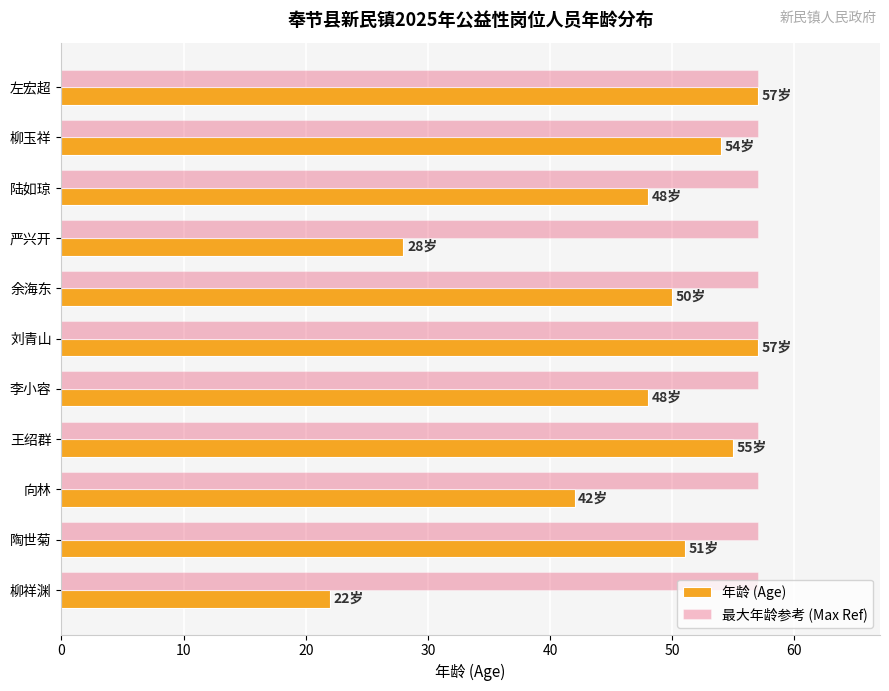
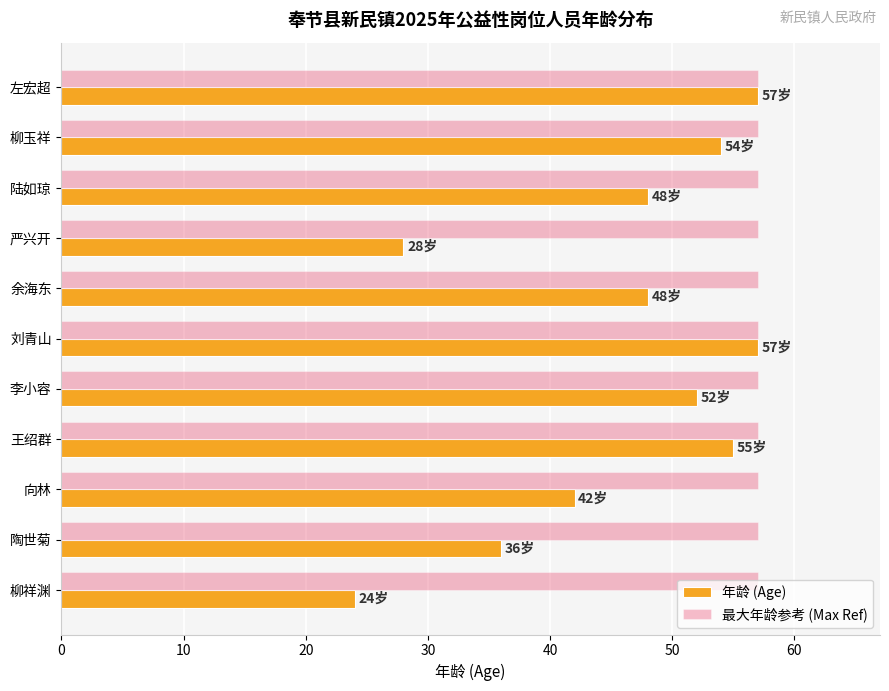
  {
    "年龄 (Age)": {
      "左宏超": "57岁",
      "柳玉祥": "54岁",
      "陆如琼": "48岁",
      "严兴开": "28岁",
-     "余海东": "50岁",
+     "余海东": "48岁",
      "刘青山": "57岁",
-     "李小容": "48岁",
+     "李小容": "52岁",
      "王绍群": "55岁",
      "向林": "42岁",
-     "陶世菊": "51岁",
-     "柳祥渊": "22岁"
+     "陶世菊": "36岁",
+     "柳祥渊": "24岁"
    },
    "最大年龄参考 (Max Ref)": {
      "陆如琼": "57.0",
      "严兴开": "57.0",
      "余海东": "57.0",
      "王绍群": "57.0",
      "向林": "57.0",
      "陶世菊": "57.0"
    }
  }
